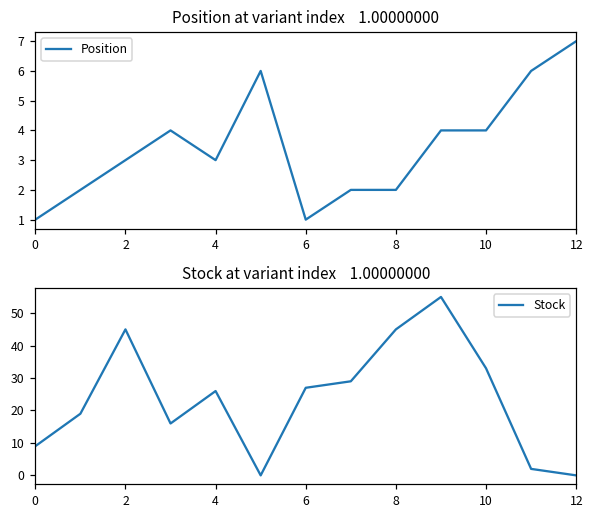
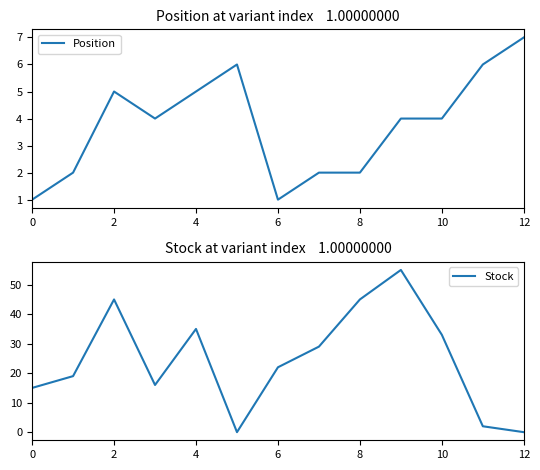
  {
    "Position at variant index 1.00000000": {
      "0": 1,
-     "2": 3,
-     "4": 3,
+     "2": 5,
+     "4": 5,
      "6": 1,
      "8": 2,
      "10": 4,
      "12": 7
    },
    "Stock at variant index 1.00000000": {
-     "0": 9,
+     "0": 15,
      "2": 45,
-     "4": 26,
-     "6": 27,
+     "4": 35,
+     "6": 22,
      "8": 45,
      "10": 33,
      "12": 0
    }
  }
